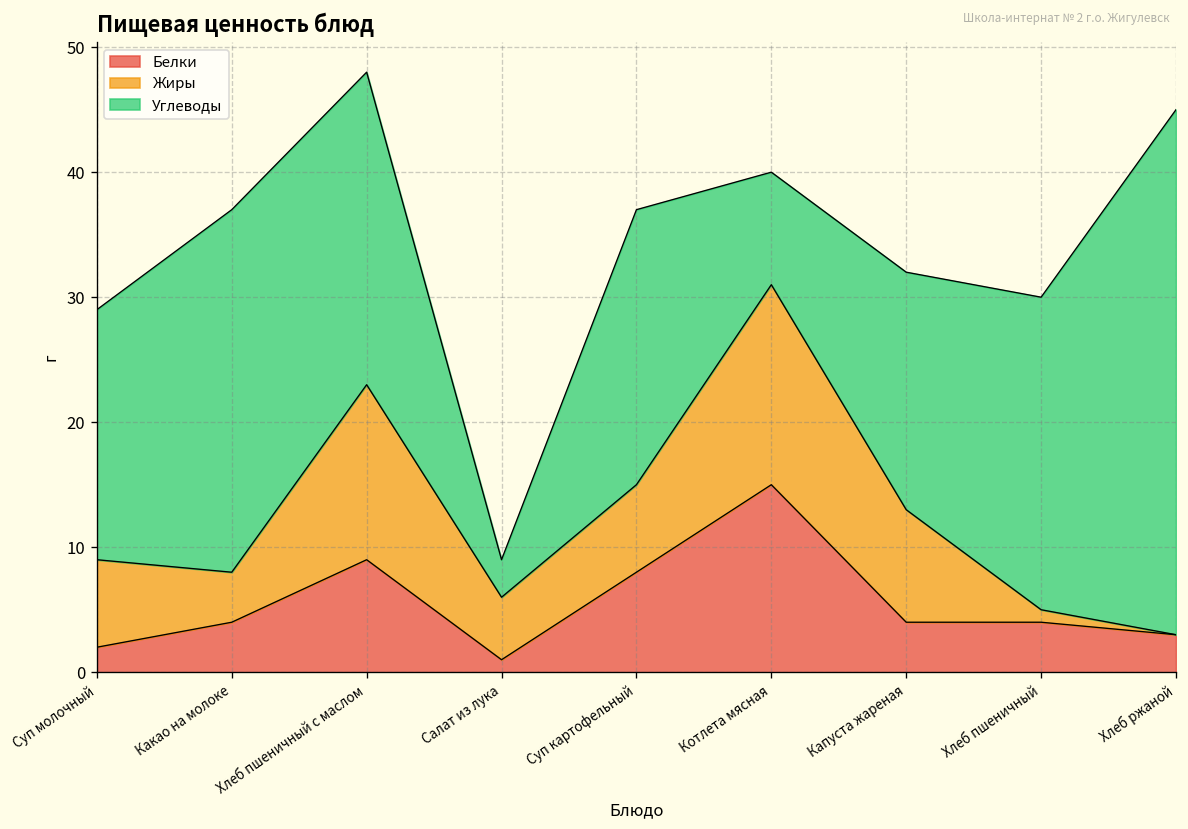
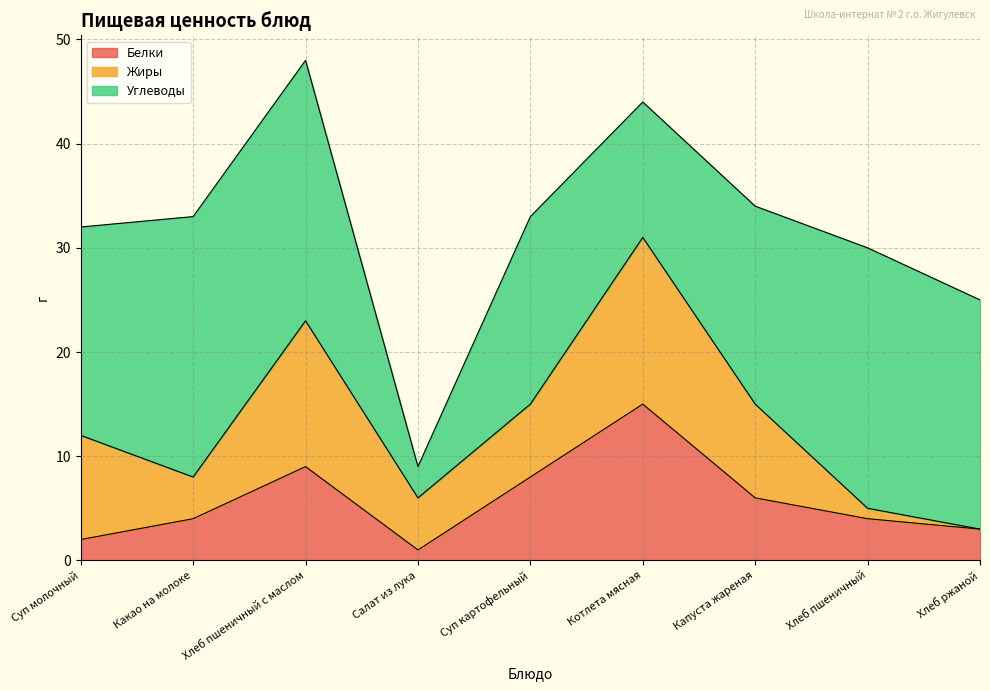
  {
    "Белки": {
      "Суп молочный": 2,
      "Какао на молоке": 4,
      "Хлеб пшеничный с маслом": 9,
      "Салат из лука": 1,
      "Суп картофельный": 8,
      "Котлета мясная": 15,
-     "Капуста жареная": 4,
+     "Капуста жареная": 6,
      "Хлеб пшеничный": 4
    },
    "Жиры": {
-     "Суп молочный": 7,
+     "Суп молочный": 10,
      "Какао на молоке": 4,
      "Хлеб пшеничный с маслом": 14,
      "Салат из лука": 5,
      "Суп картофельный": 7,
      "Котлета мясная": 16,
      "Капуста жареная": 9,
      "Хлеб пшеничный": 1
    },
    "Углеводы": {
      "Суп молочный": 20,
-     "Какао на молоке": 29,
+     "Какао на молоке": 25,
      "Хлеб пшеничный с маслом": 25,
      "Салат из лука": 3,
-     "Суп картофельный": 22,
-     "Котлета мясная": 9,
+     "Суп картофельный": 18,
+     "Котлета мясная": 13,
      "Капуста жареная": 19,
      "Хлеб пшеничный": 25,
-     "Хлеб ржаной": 42
+     "Хлеб ржаной": 22
    }
  }
